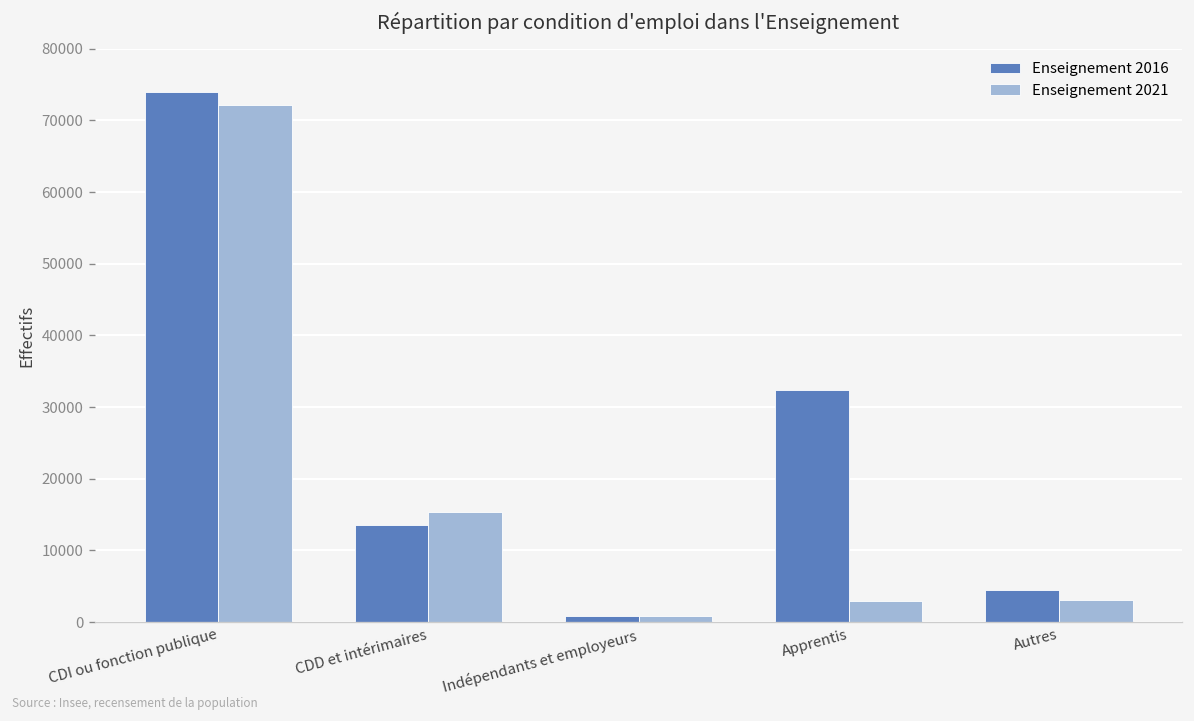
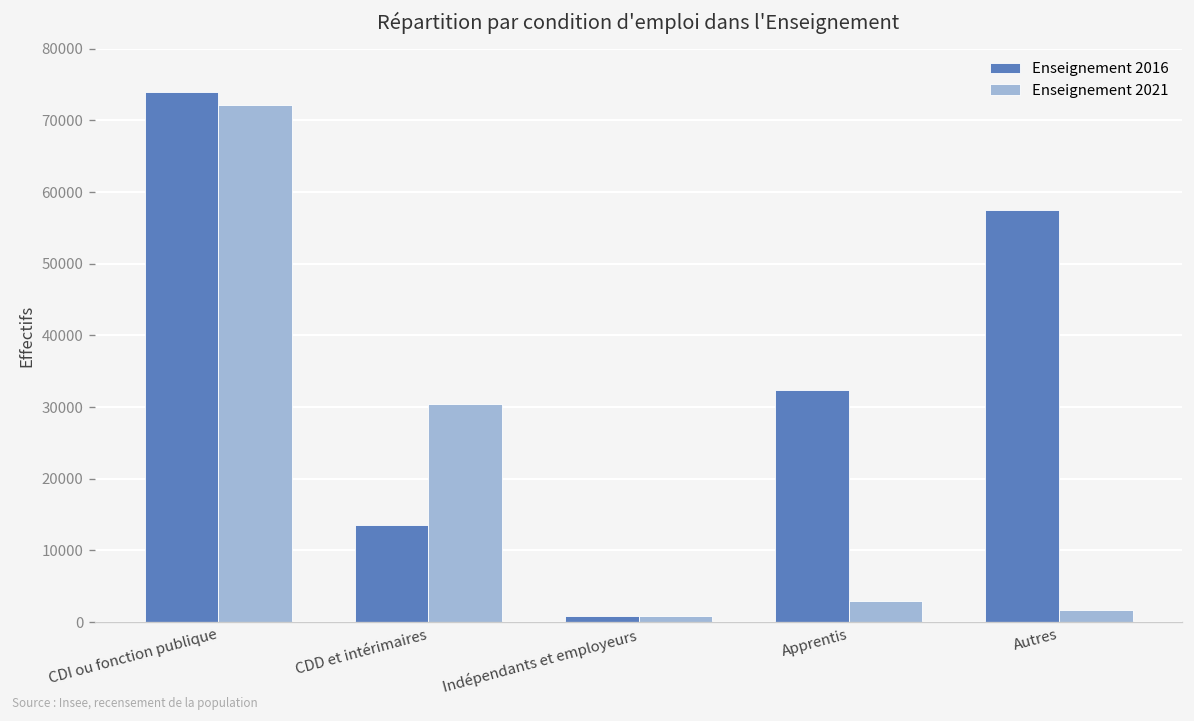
  {
    "Enseignement 2016": {
      "CDI ou fonction publique": 74000,
      "CDD et intérimaires": 14000,
      "Indépendants et employeurs": 1000,
      "Apprentis": 32000,
-     "Autres": 4000
+     "Autres": 58000
    },
    "Enseignement 2021": {
      "CDI ou fonction publique": 72000,
-     "CDD et intérimaires": 15000,
+     "CDD et intérimaires": 30000,
      "Indépendants et employeurs": 1000,
      "Apprentis": 3000,
-     "Autres": 3000
+     "Autres": 2000
    }
  }
